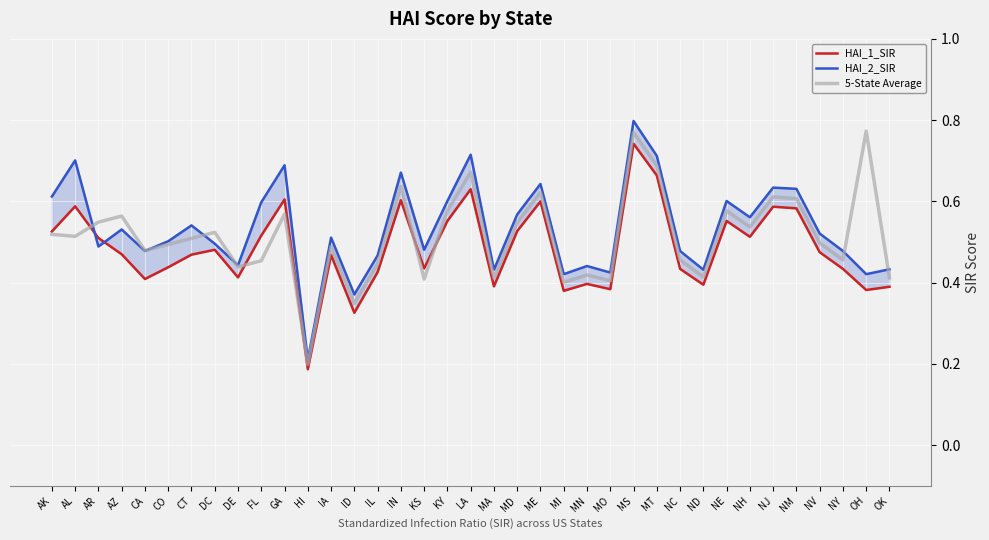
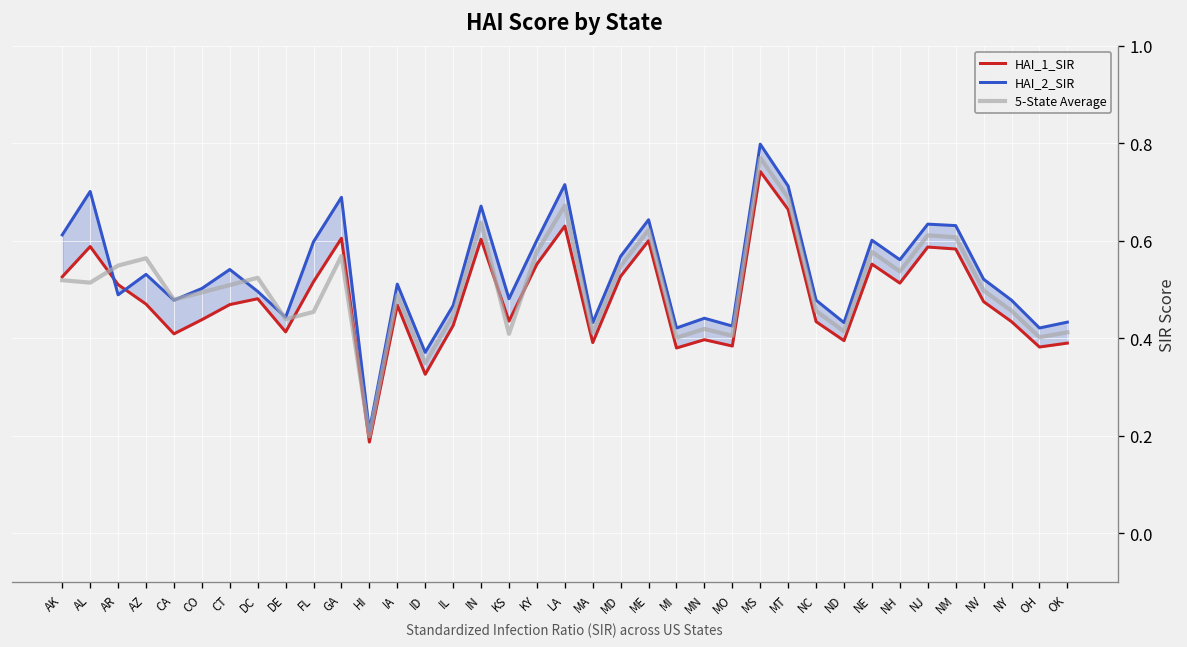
  {
    "HAI_1_SIR": {
      "AK": 0.53,
      "AL": 0.59,
      "AZ": 0.47,
      "CA": 0.41,
      "CO": 0.44,
      "CT": 0.47,
      "DC": 0.48,
      "DE": 0.41,
      "FL": 0.52,
      "GA": 0.61,
      "HI": 0.19,
      "IA": 0.47,
      "ID": 0.33,
      "IL": 0.43,
      "IN": 0.60,
      "KS": 0.44,
      "KY": 0.55,
      "LA": 0.63,
      "MA": 0.39,
      "MD": 0.53,
      "ME": 0.60,
      "MI": 0.38,
      "MN": 0.40,
      "MO": 0.38,
      "MS": 0.74,
      "MT": 0.66,
      "NC": 0.43,
      "ND": 0.40,
      "NE": 0.55,
      "NH": 0.51,
      "NJ": 0.59,
      "NM": 0.58,
      "NV": 0.48,
      "NY": 0.43,
      "OH": 0.38,
      "OK": 0.39
    },
    "5-State Average": {
      "AK": 0.52,
      "AL": 0.51,
      "AR": 0.55,
      "AZ": 0.56,
      "CO": 0.49,
      "CT": 0.51,
      "DC": 0.52,
      "FL": 0.45,
      "GA": 0.57,
      "HI": 0.20,
      "IA": 0.49,
      "ID": 0.35,
      "IL": 0.45,
      "IN": 0.64,
      "KS": 0.41,
      "KY": 0.58,
      "LA": 0.67,
      "MA": 0.41,
      "MD": 0.55,
      "ME": 0.62,
      "MI": 0.40,
      "MN": 0.42,
      "MO": 0.41,
      "MS": 0.77,
      "MT": 0.69,
      "NC": 0.46,
      "ND": 0.41,
      "NE": 0.58,
      "NH": 0.54,
      "NJ": 0.61,
      "NM": 0.61,
      "NV": 0.50,
      "NY": 0.46,
-     "OH": 0.77,
+     "OH": 0.40,
      "OK": 0.41
    }
  }
